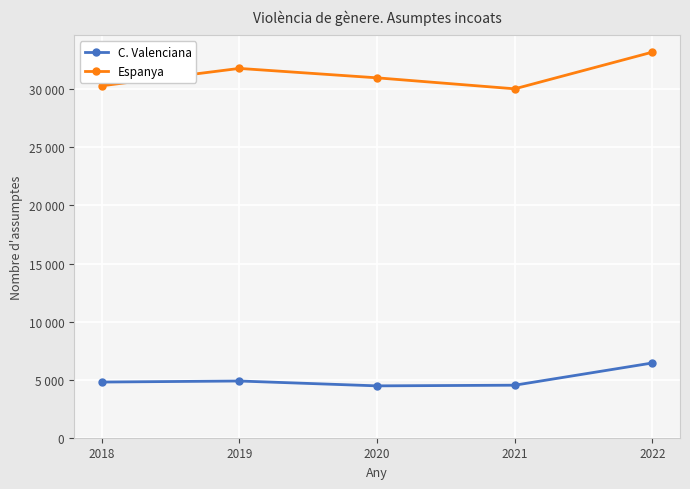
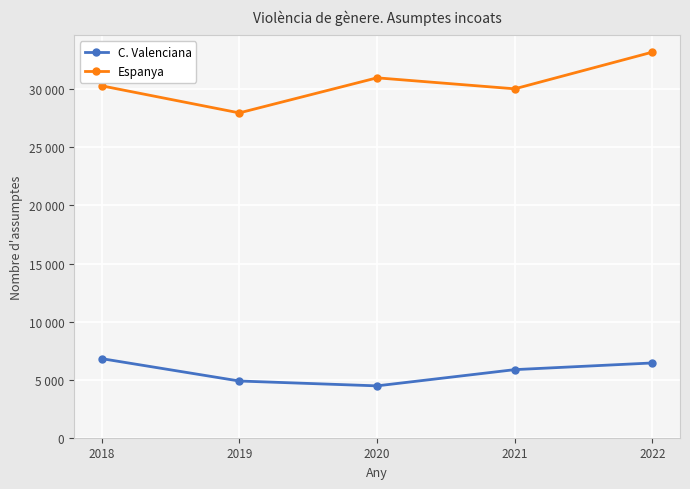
  {
    "C. Valenciana": {
-     "2018": 4800,
+     "2018": 6800,
      "2019": 4900,
      "2020": 4500,
-     "2021": 4500,
+     "2021": 5900,
      "2022": 6400
    },
    "Espanya": {
      "2018": 30300,
-     "2019": 31800,
+     "2019": 28000,
      "2020": 31000,
      "2021": 30000,
      "2022": 33200
    }
  }
